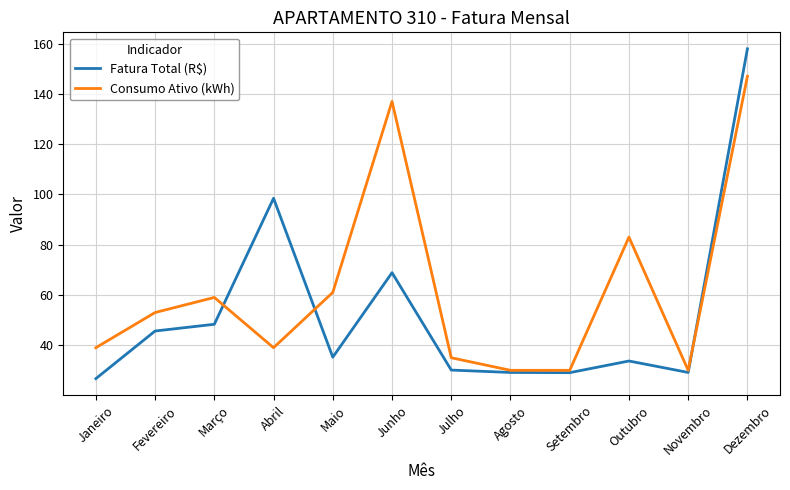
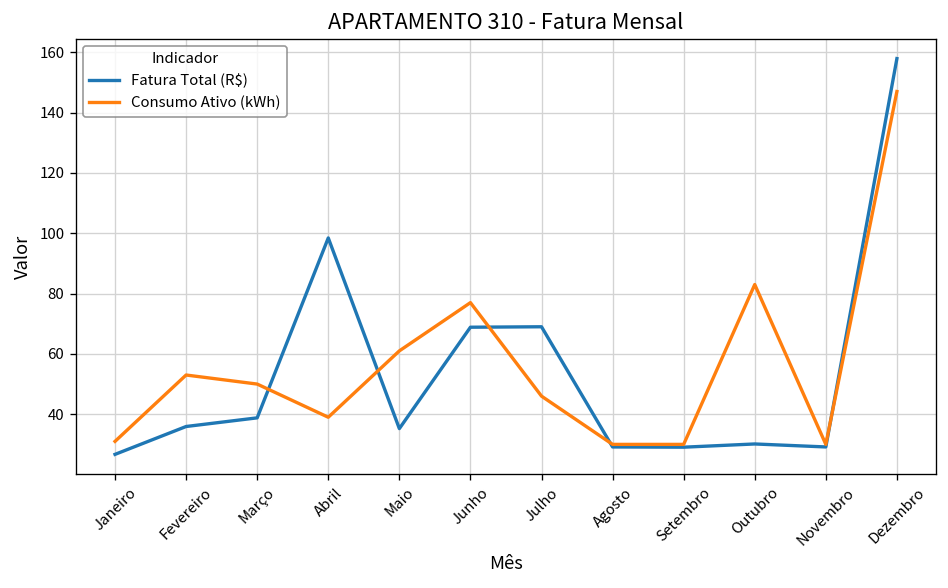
  {
    "Fatura Total (R$)": {
      "Janeiro": 27,
-     "Fevereiro": 46,
-     "Março": 48,
+     "Fevereiro": 36,
+     "Março": 39,
      "Abril": 98,
      "Maio": 35,
      "Junho": 69,
-     "Julho": 30,
-     "Outubro": 34,
+     "Julho": 69,
+     "Outubro": 30,
      "Dezembro": 158
    },
    "Consumo Ativo (kWh)": {
-     "Janeiro": 39,
+     "Janeiro": 31,
      "Fevereiro": 53,
-     "Março": 59,
+     "Março": 50,
      "Abril": 39,
      "Maio": 61,
-     "Junho": 137,
-     "Julho": 35,
+     "Junho": 77,
+     "Julho": 46,
      "Outubro": 83,
      "Dezembro": 147
    }
  }
